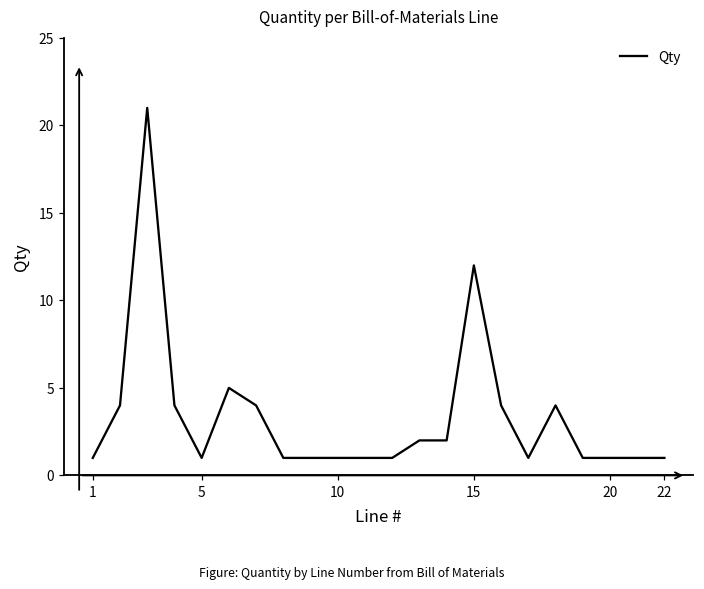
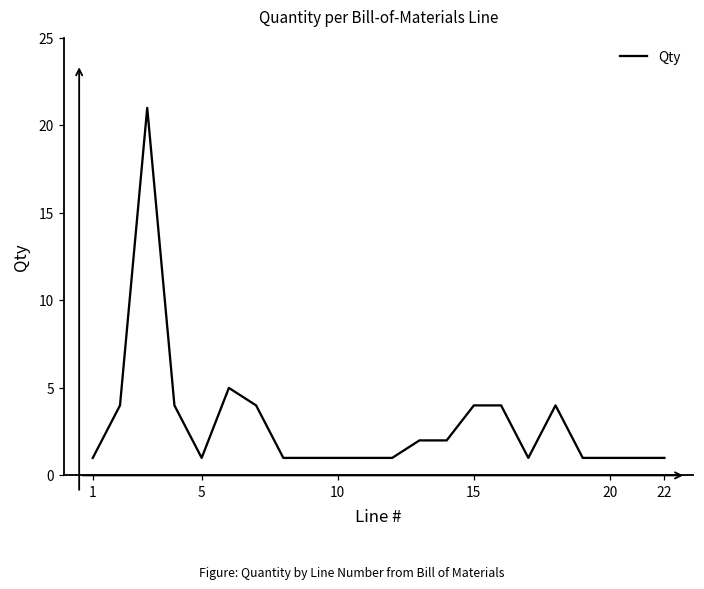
  {
    "1": 1,
    "5": 1,
    "10": 1,
-   "15": 12,
+   "15": 4,
    "20": 1,
    "22": 1
  }
